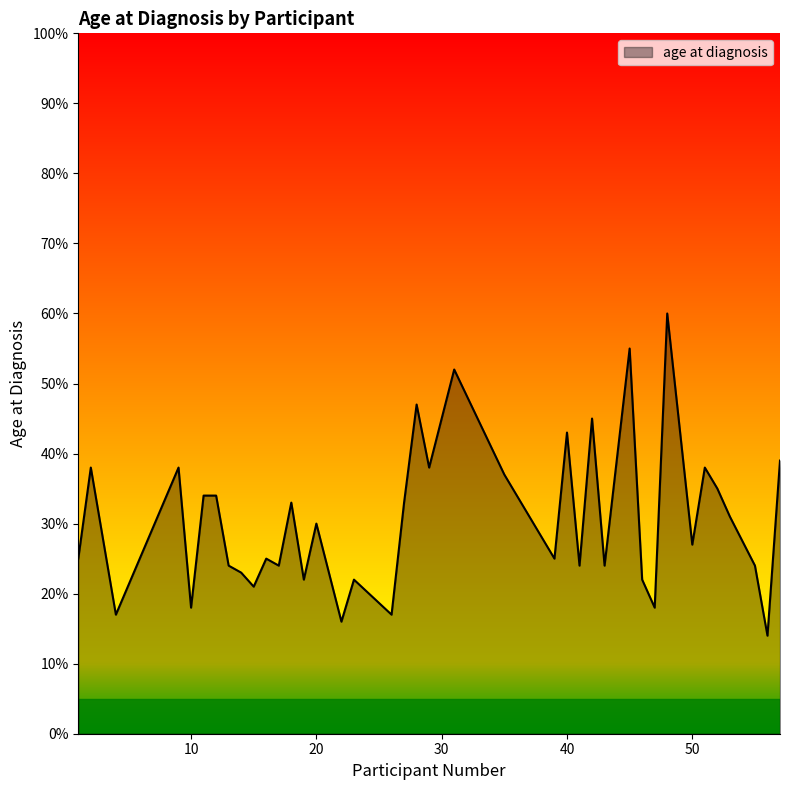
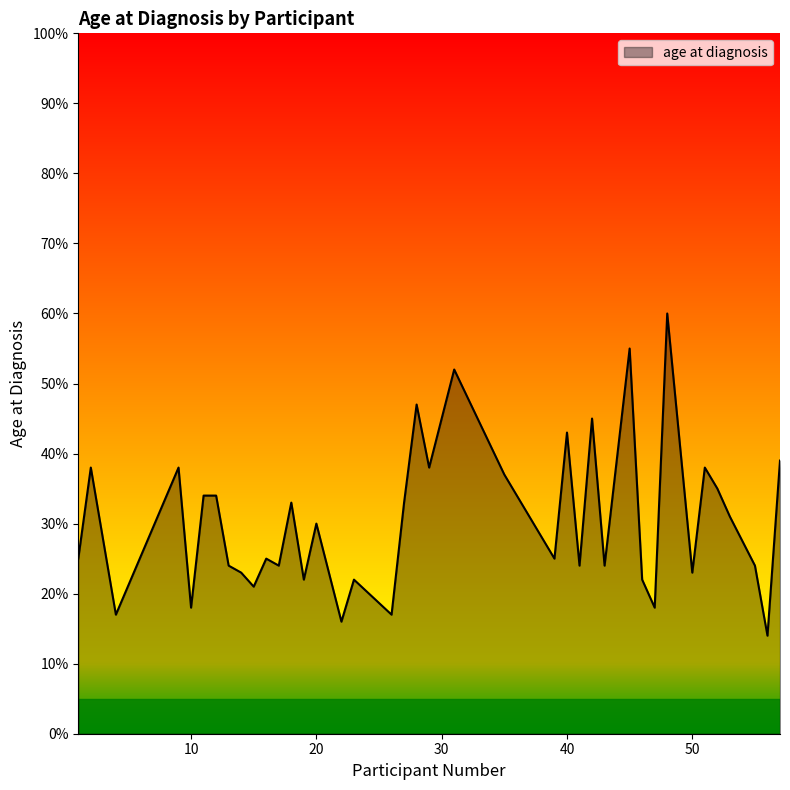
  {
    "10": "18%",
    "20": "30%",
    "40": "43%",
-   "50": "27%"
+   "50": "23%"
  }
